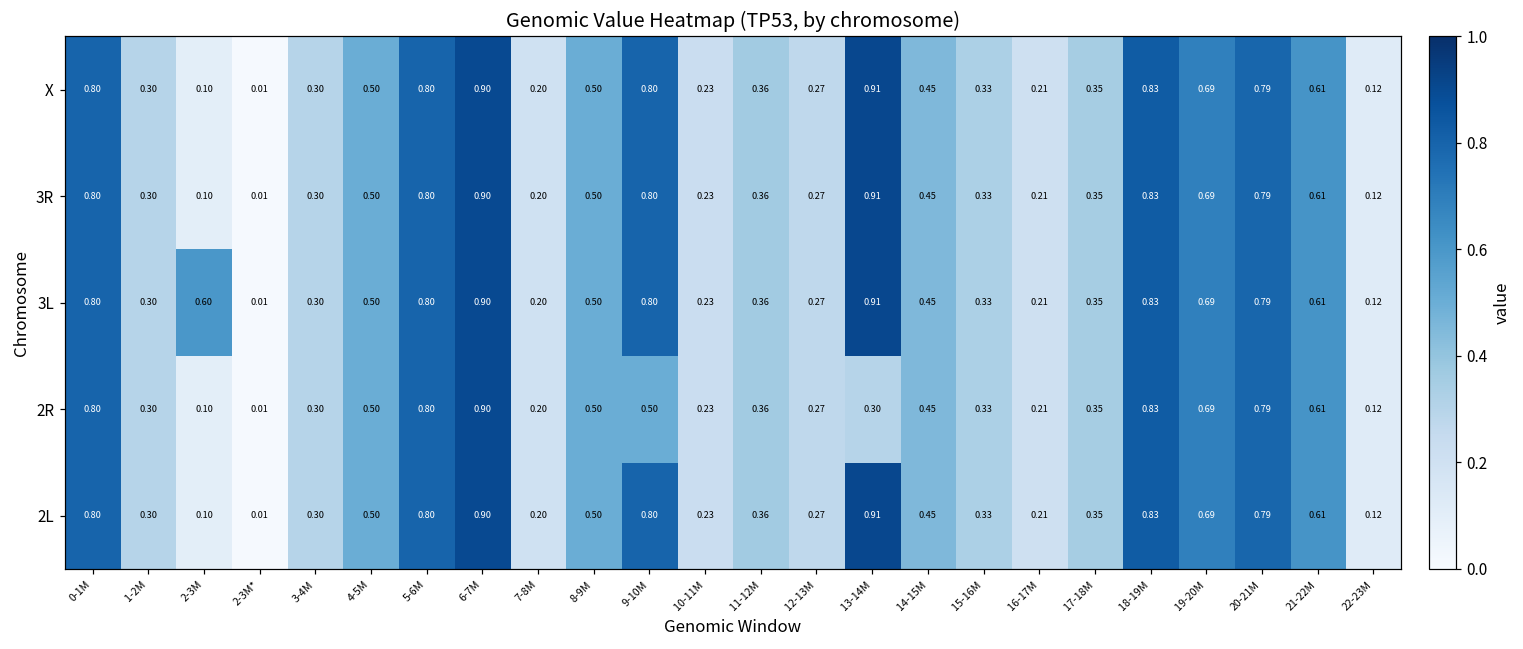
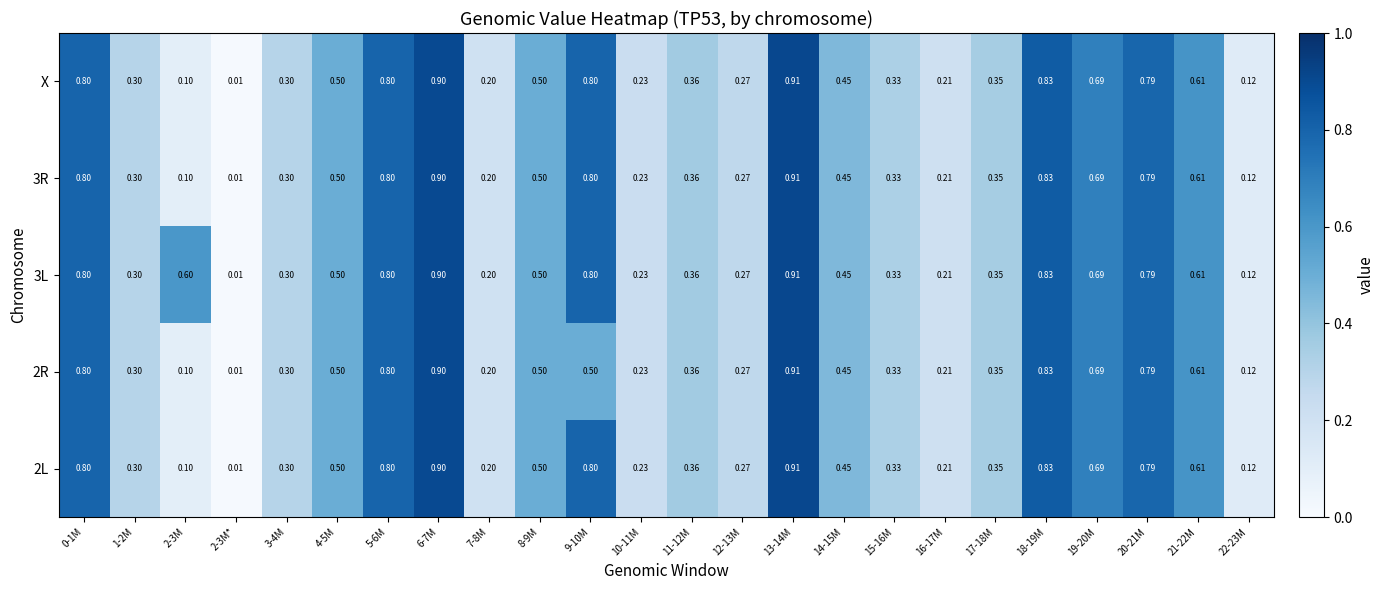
  {
    "X": {
      "0-1M": 0.80,
      "1-2M": 0.30,
      "2-3M": 0.10,
      "2-3M*": 0.01,
      "3-4M": 0.30,
      "4-5M": 0.50,
      "5-6M": 0.80,
      "6-7M": 0.90,
      "7-8M": 0.20,
      "8-9M": 0.50,
      "9-10M": 0.80,
      "10-11M": 0.23,
      "11-12M": 0.36,
      "12-13M": 0.27,
      "13-14M": 0.91,
      "14-15M": 0.45,
      "15-16M": 0.33,
      "16-17M": 0.21,
      "17-18M": 0.35,
      "18-19M": 0.83,
      "19-20M": 0.69,
      "20-21M": 0.79,
      "21-22M": 0.61,
      "22-23M": 0.12
    },
    "3R": {
      "0-1M": 0.80,
      "1-2M": 0.30,
      "2-3M": 0.10,
      "2-3M*": 0.01,
      "3-4M": 0.30,
      "4-5M": 0.50,
      "5-6M": 0.80,
      "6-7M": 0.90,
      "7-8M": 0.20,
      "8-9M": 0.50,
      "9-10M": 0.80,
      "10-11M": 0.23,
      "11-12M": 0.36,
      "12-13M": 0.27,
      "13-14M": 0.91,
      "14-15M": 0.45,
      "15-16M": 0.33,
      "16-17M": 0.21,
      "17-18M": 0.35,
      "18-19M": 0.83,
      "19-20M": 0.69,
      "20-21M": 0.79,
      "21-22M": 0.61,
      "22-23M": 0.12
    },
    "3L": {
      "0-1M": 0.80,
      "1-2M": 0.30,
      "2-3M": 0.60,
      "2-3M*": 0.01,
      "3-4M": 0.30,
      "4-5M": 0.50,
      "5-6M": 0.80,
      "6-7M": 0.90,
      "7-8M": 0.20,
      "8-9M": 0.50,
      "9-10M": 0.80,
      "10-11M": 0.23,
      "11-12M": 0.36,
      "12-13M": 0.27,
      "13-14M": 0.91,
      "14-15M": 0.45,
      "15-16M": 0.33,
      "16-17M": 0.21,
      "17-18M": 0.35,
      "18-19M": 0.83,
      "19-20M": 0.69,
      "20-21M": 0.79,
      "21-22M": 0.61,
      "22-23M": 0.12
    },
    "2R": {
      "0-1M": 0.80,
      "1-2M": 0.30,
      "2-3M": 0.10,
      "2-3M*": 0.01,
      "3-4M": 0.30,
      "4-5M": 0.50,
      "5-6M": 0.80,
      "6-7M": 0.90,
      "7-8M": 0.20,
      "8-9M": 0.50,
      "9-10M": 0.50,
      "10-11M": 0.23,
      "11-12M": 0.36,
      "12-13M": 0.27,
-     "13-14M": 0.30,
+     "13-14M": 0.91,
      "14-15M": 0.45,
      "15-16M": 0.33,
      "16-17M": 0.21,
      "17-18M": 0.35,
      "18-19M": 0.83,
      "19-20M": 0.69,
      "20-21M": 0.79,
      "21-22M": 0.61,
      "22-23M": 0.12
    },
    "2L": {
      "0-1M": 0.80,
      "1-2M": 0.30,
      "2-3M": 0.10,
      "2-3M*": 0.01,
      "3-4M": 0.30,
      "4-5M": 0.50,
      "5-6M": 0.80,
      "6-7M": 0.90,
      "7-8M": 0.20,
      "8-9M": 0.50,
      "9-10M": 0.80,
      "10-11M": 0.23,
      "11-12M": 0.36,
      "12-13M": 0.27,
      "13-14M": 0.91,
      "14-15M": 0.45,
      "15-16M": 0.33,
      "16-17M": 0.21,
      "17-18M": 0.35,
      "18-19M": 0.83,
      "19-20M": 0.69,
      "20-21M": 0.79,
      "21-22M": 0.61,
      "22-23M": 0.12
    }
  }
